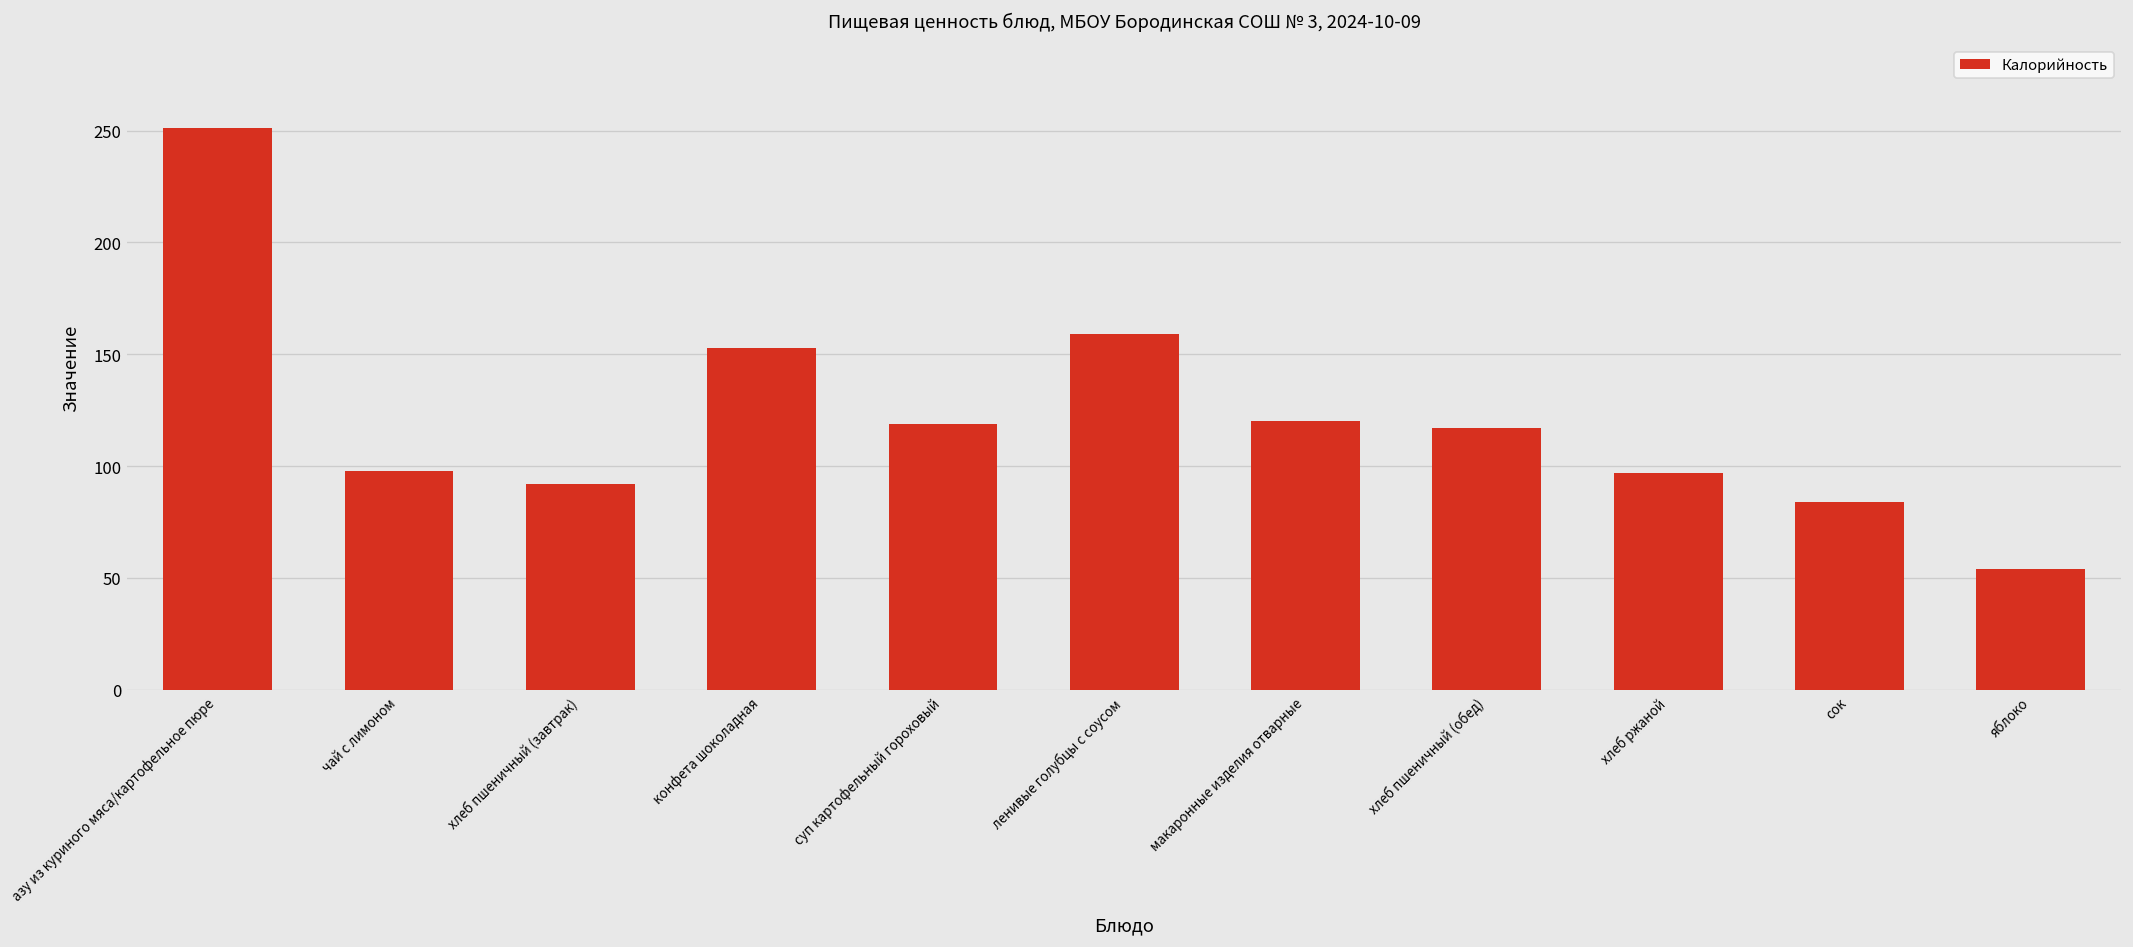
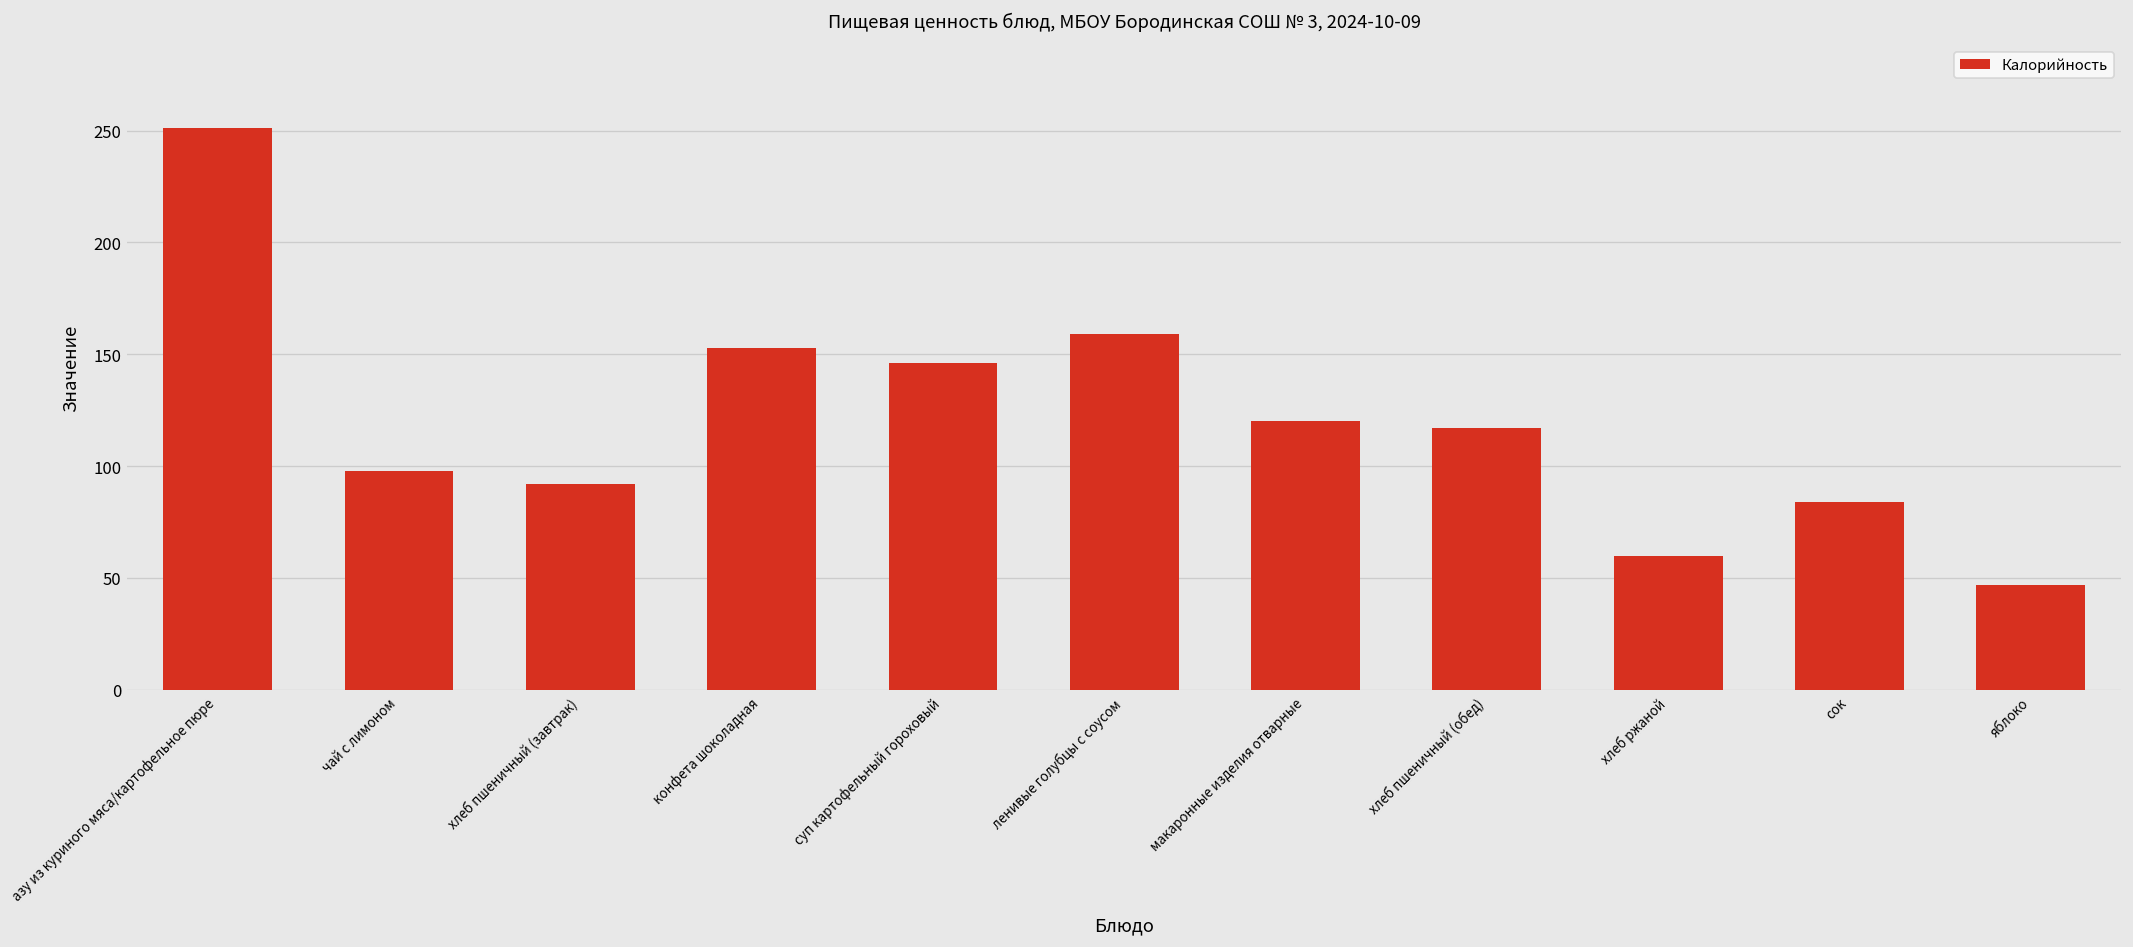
  {
    "азу из куриного мяса/картофельное пюре": 251,
    "чай с лимоном": 98,
    "хлеб пшеничный (завтрак)": 92,
    "конфета шоколадная": 153,
-   "суп картофельный гороховый": 119,
+   "суп картофельный гороховый": 146,
    "ленивые голубцы с соусом": 159,
    "макаронные изделия отварные": 120,
    "хлеб пшеничный (обед)": 117,
-   "хлеб ржаной": 97,
+   "хлеб ржаной": 60,
    "сок": 84,
-   "яблоко": 54
+   "яблоко": 47
  }
